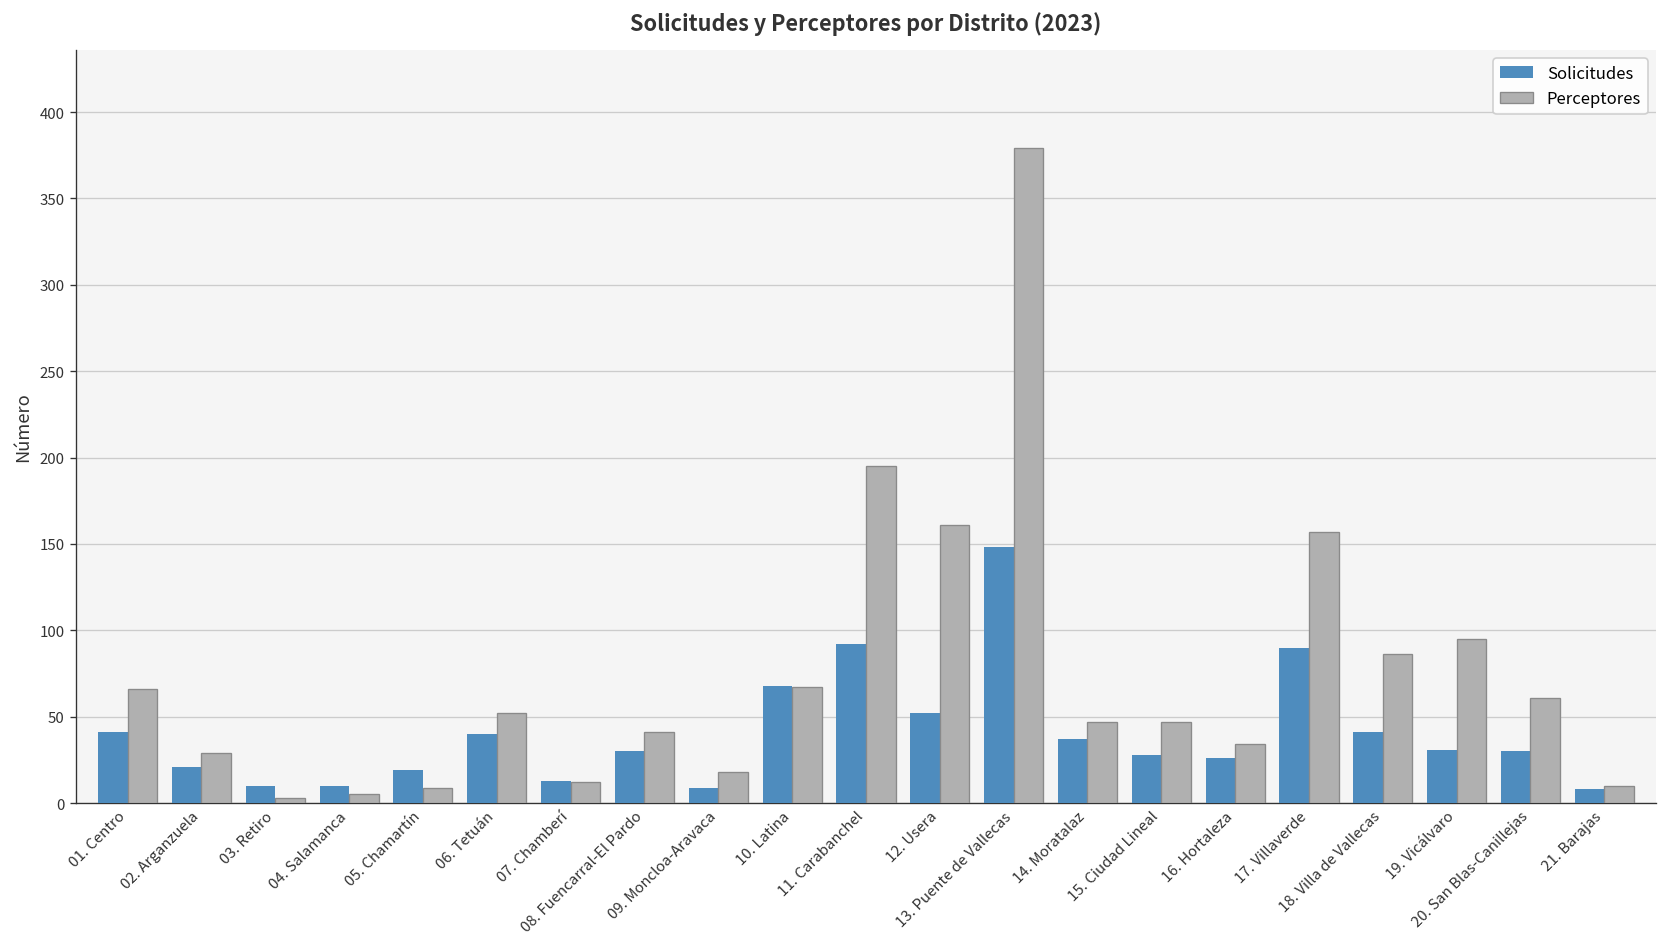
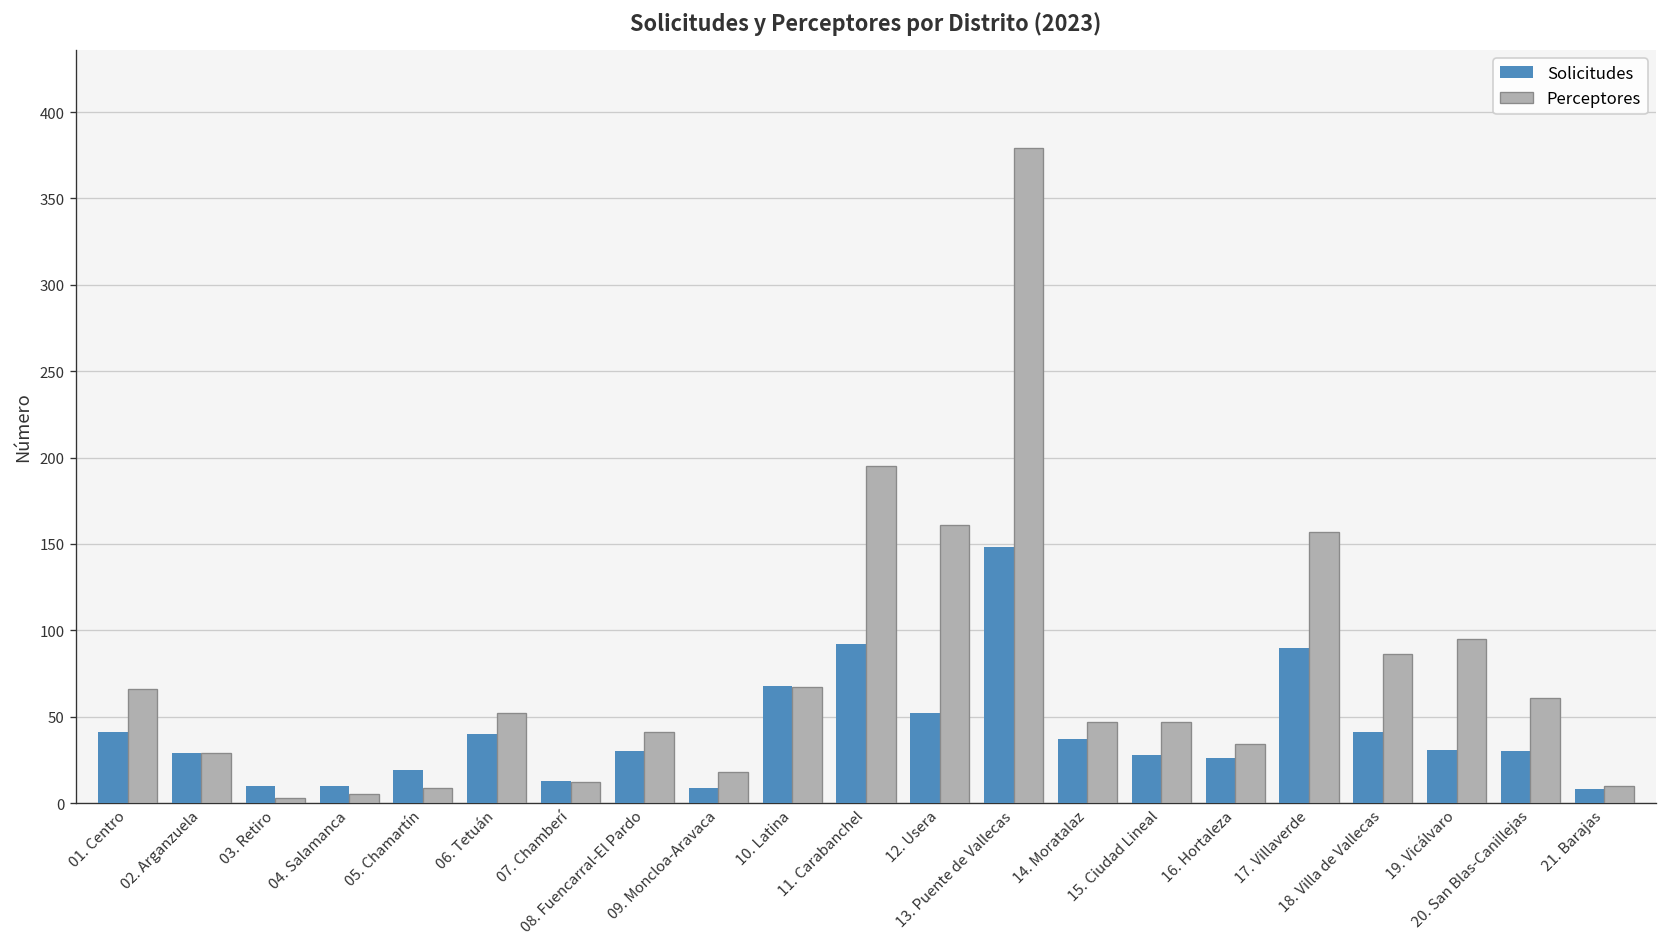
  {
    "Solicitudes": {
      "01. Centro": 41,
-     "02. Arganzuela": 21,
+     "02. Arganzuela": 29,
      "03. Retiro": 10,
      "04. Salamanca": 10,
      "05. Chamartín": 19,
      "06. Tetuán": 40,
      "07. Chamberí": 13,
      "08. Fuencarral-El Pardo": 30,
      "09. Moncloa-Aravaca": 9,
      "10. Latina": 68,
      "11. Carabanchel": 92,
      "12. Usera": 52,
      "13. Puente de Vallecas": 148,
      "14. Moratalaz": 37,
      "15. Ciudad Lineal": 28,
      "16. Hortaleza": 26,
      "17. Villaverde": 90,
      "18. Villa de Vallecas": 41,
      "19. Vicálvaro": 31,
      "20. San Blas-Canillejas": 30,
      "21. Barajas": 8
    },
    "Perceptores": {
      "01. Centro": 66,
      "02. Arganzuela": 29,
      "03. Retiro": 3,
      "04. Salamanca": 5,
      "05. Chamartín": 9,
      "06. Tetuán": 52,
      "07. Chamberí": 12,
      "08. Fuencarral-El Pardo": 41,
      "09. Moncloa-Aravaca": 18,
      "10. Latina": 67,
      "11. Carabanchel": 195,
      "12. Usera": 161,
      "13. Puente de Vallecas": 379,
      "14. Moratalaz": 47,
      "15. Ciudad Lineal": 47,
      "16. Hortaleza": 34,
      "17. Villaverde": 157,
      "18. Villa de Vallecas": 86,
      "19. Vicálvaro": 95,
      "20. San Blas-Canillejas": 61,
      "21. Barajas": 10
    }
  }
